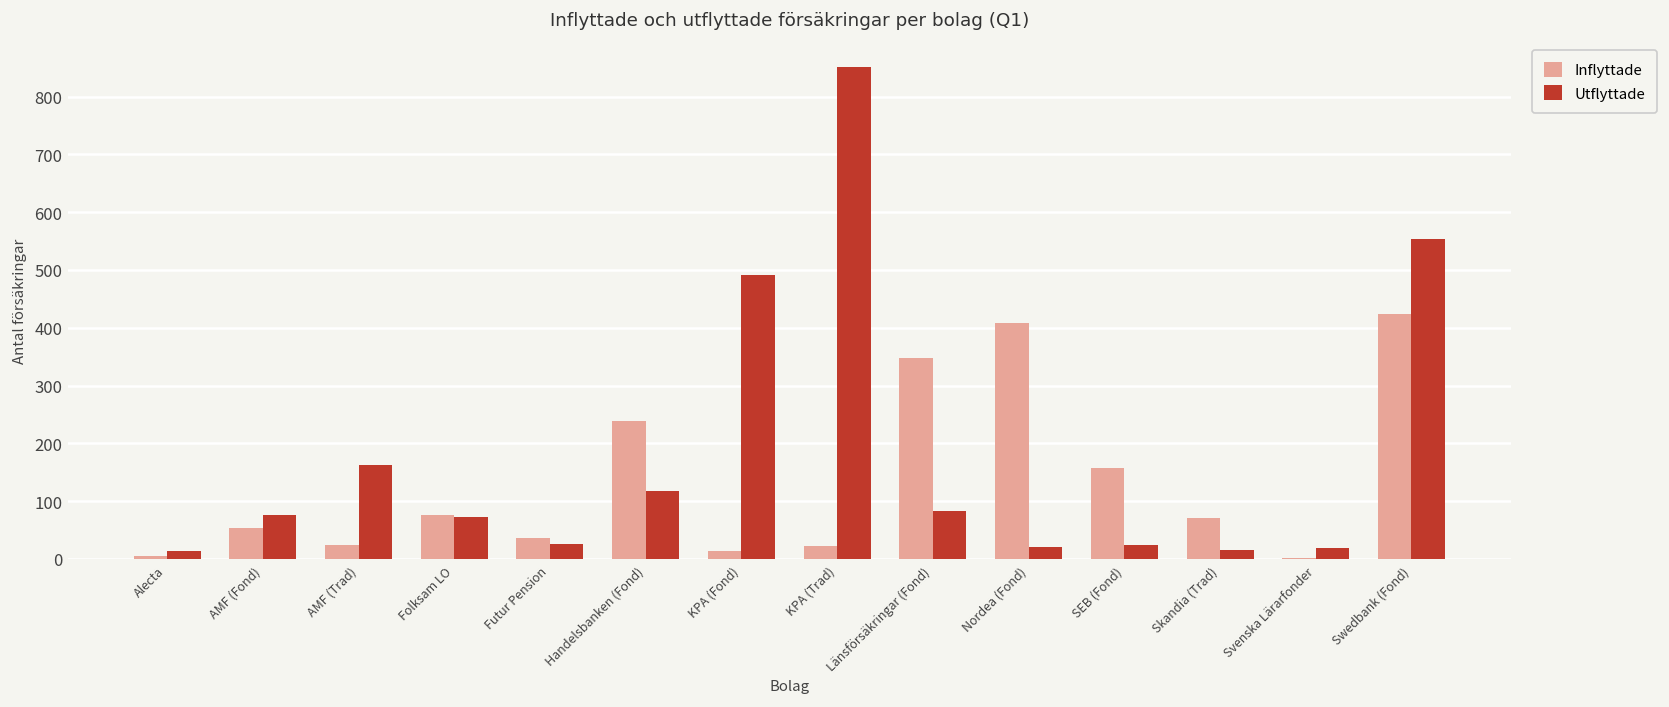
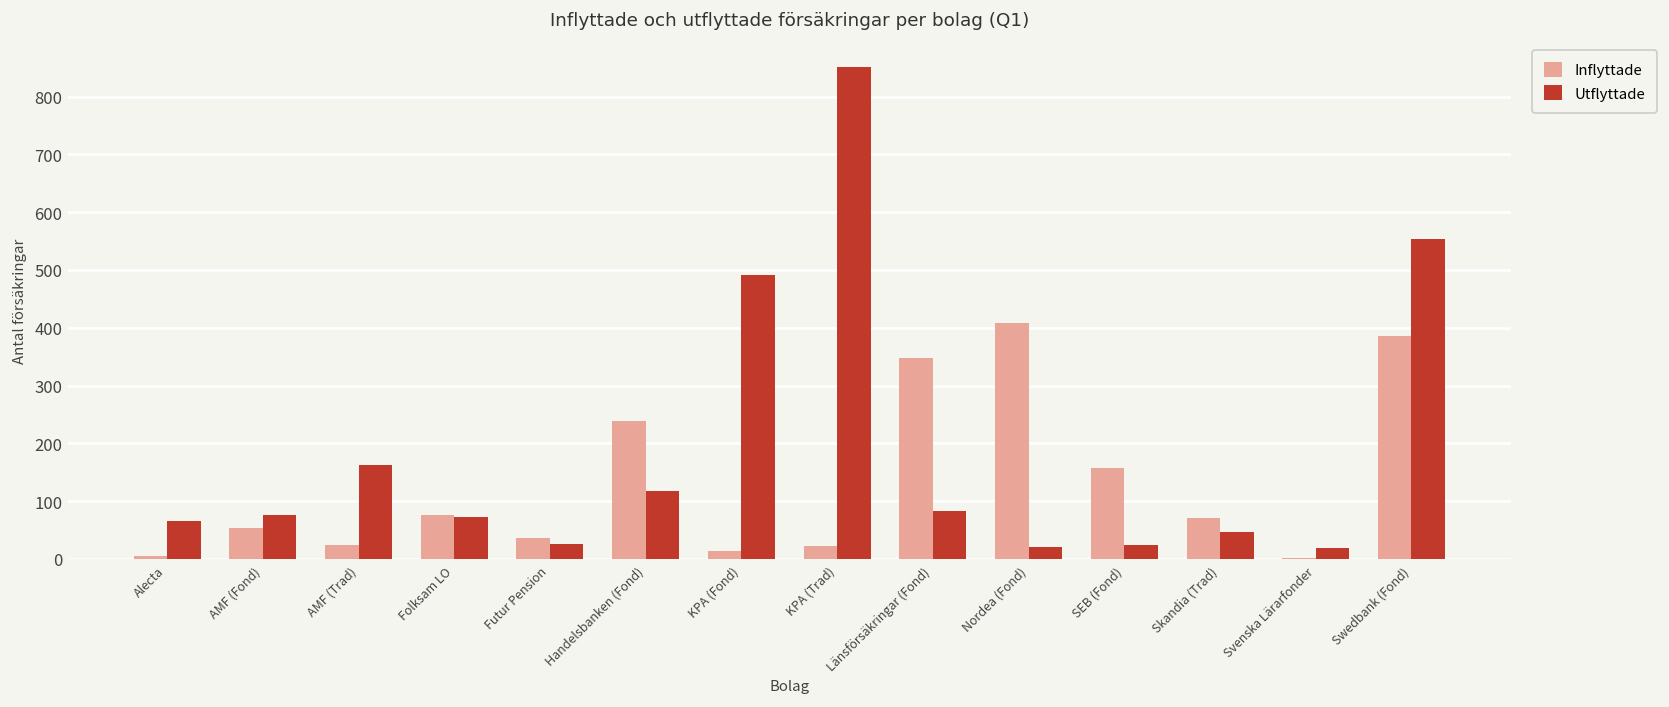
  {
    "Inflyttade": {
      "AMF (Fond)": 50,
      "AMF (Trad)": 20,
      "Folksam LO": 80,
      "Futur Pension": 40,
      "Handelsbanken (Fond)": 240,
      "KPA (Fond)": 10,
      "KPA (Trad)": 20,
      "Länsförsäkringar (Fond)": 350,
      "Nordea (Fond)": 410,
      "SEB (Fond)": 160,
      "Skandia (Trad)": 70,
-     "Swedbank (Fond)": 420
+     "Swedbank (Fond)": 390
    },
    "Utflyttade": {
-     "Alecta": 10,
+     "Alecta": 70,
      "AMF (Fond)": 80,
      "AMF (Trad)": 160,
      "Folksam LO": 70,
      "Futur Pension": 30,
      "Handelsbanken (Fond)": 120,
      "KPA (Fond)": 490,
      "KPA (Trad)": 850,
      "Länsförsäkringar (Fond)": 80,
      "Nordea (Fond)": 20,
      "SEB (Fond)": 20,
-     "Skandia (Trad)": 20,
+     "Skandia (Trad)": 50,
      "Svenska Lärarfonder": 20,
      "Swedbank (Fond)": 550
    }
  }
